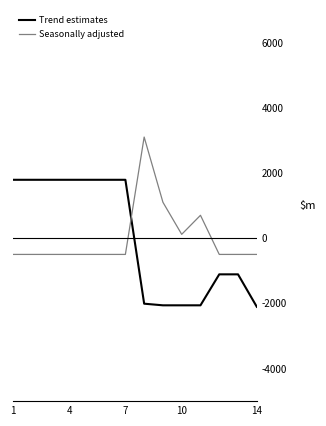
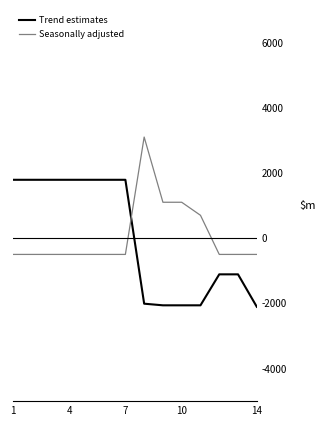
  {
    "Trend estimates": {
      "1": 1800,
      "4": 1800,
      "7": 1800,
      "10": -2100,
      "14": -2100
    },
    "Seasonally adjusted": {
      "1": -500,
      "4": -500,
      "7": -500,
-     "10": 100,
+     "10": 1100,
      "14": -500
    }
  }
